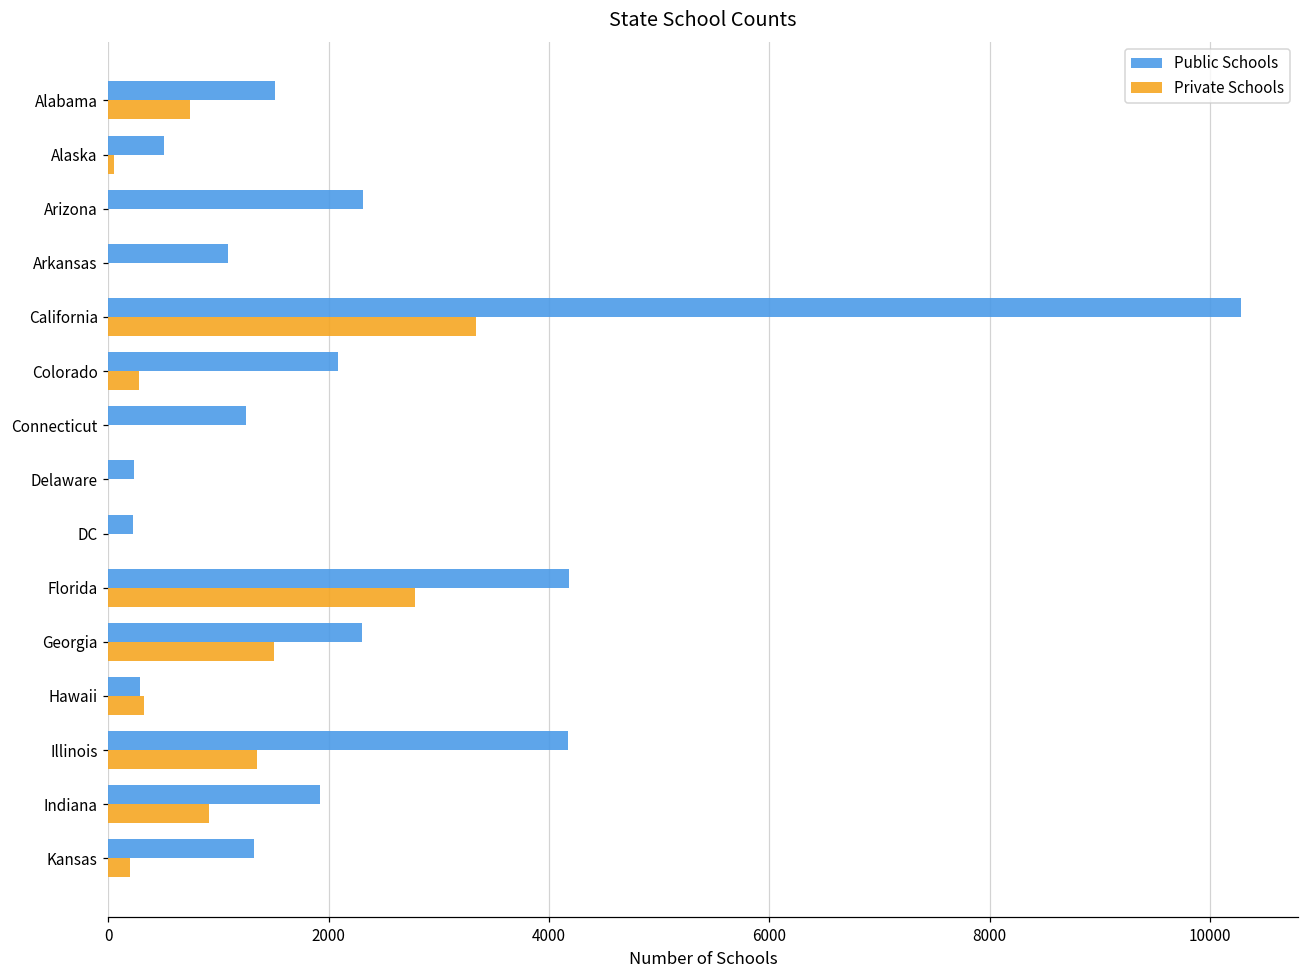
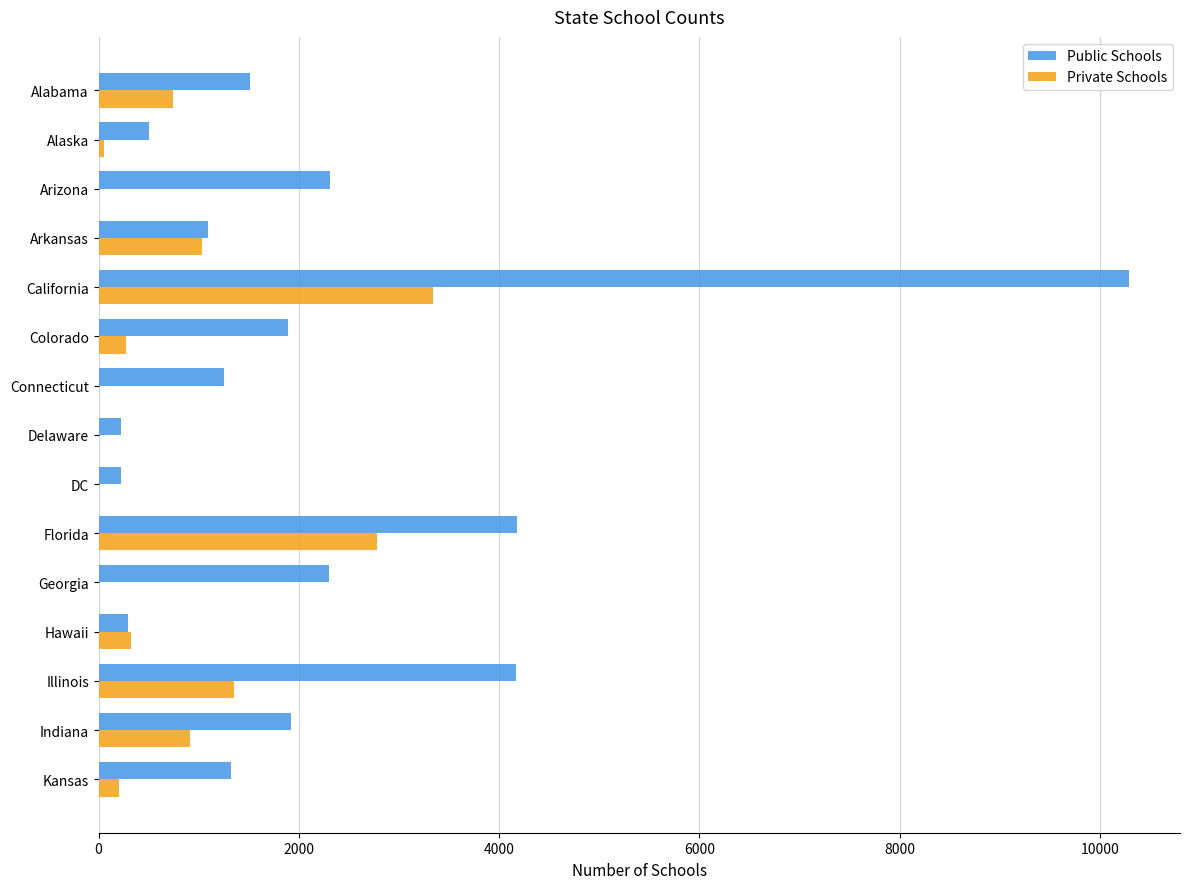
  {
    "Public Schools": {
      "Alabama": 1510,
      "Alaska": 510,
      "Arizona": 2310,
      "Arkansas": 1090,
      "California": 10290,
-     "Colorado": 2090,
+     "Colorado": 1890,
      "Connecticut": 1250,
      "Delaware": 230,
      "DC": 220,
      "Florida": 4180,
      "Georgia": 2300,
      "Hawaii": 290,
      "Illinois": 4170,
      "Indiana": 1920,
      "Kansas": 1320
    },
    "Private Schools": {
      "Alabama": 740,
      "Alaska": 50,
      "Arizona": 0,
-     "Arkansas": 0,
+     "Arkansas": 1040,
      "California": 3340,
      "Colorado": 280,
      "Connecticut": 0,
      "Delaware": 0,
      "DC": 0,
      "Florida": 2780,
-     "Georgia": 1510,
+     "Georgia": 0,
      "Hawaii": 330,
      "Illinois": 1350,
      "Indiana": 910,
      "Kansas": 200
    }
  }
